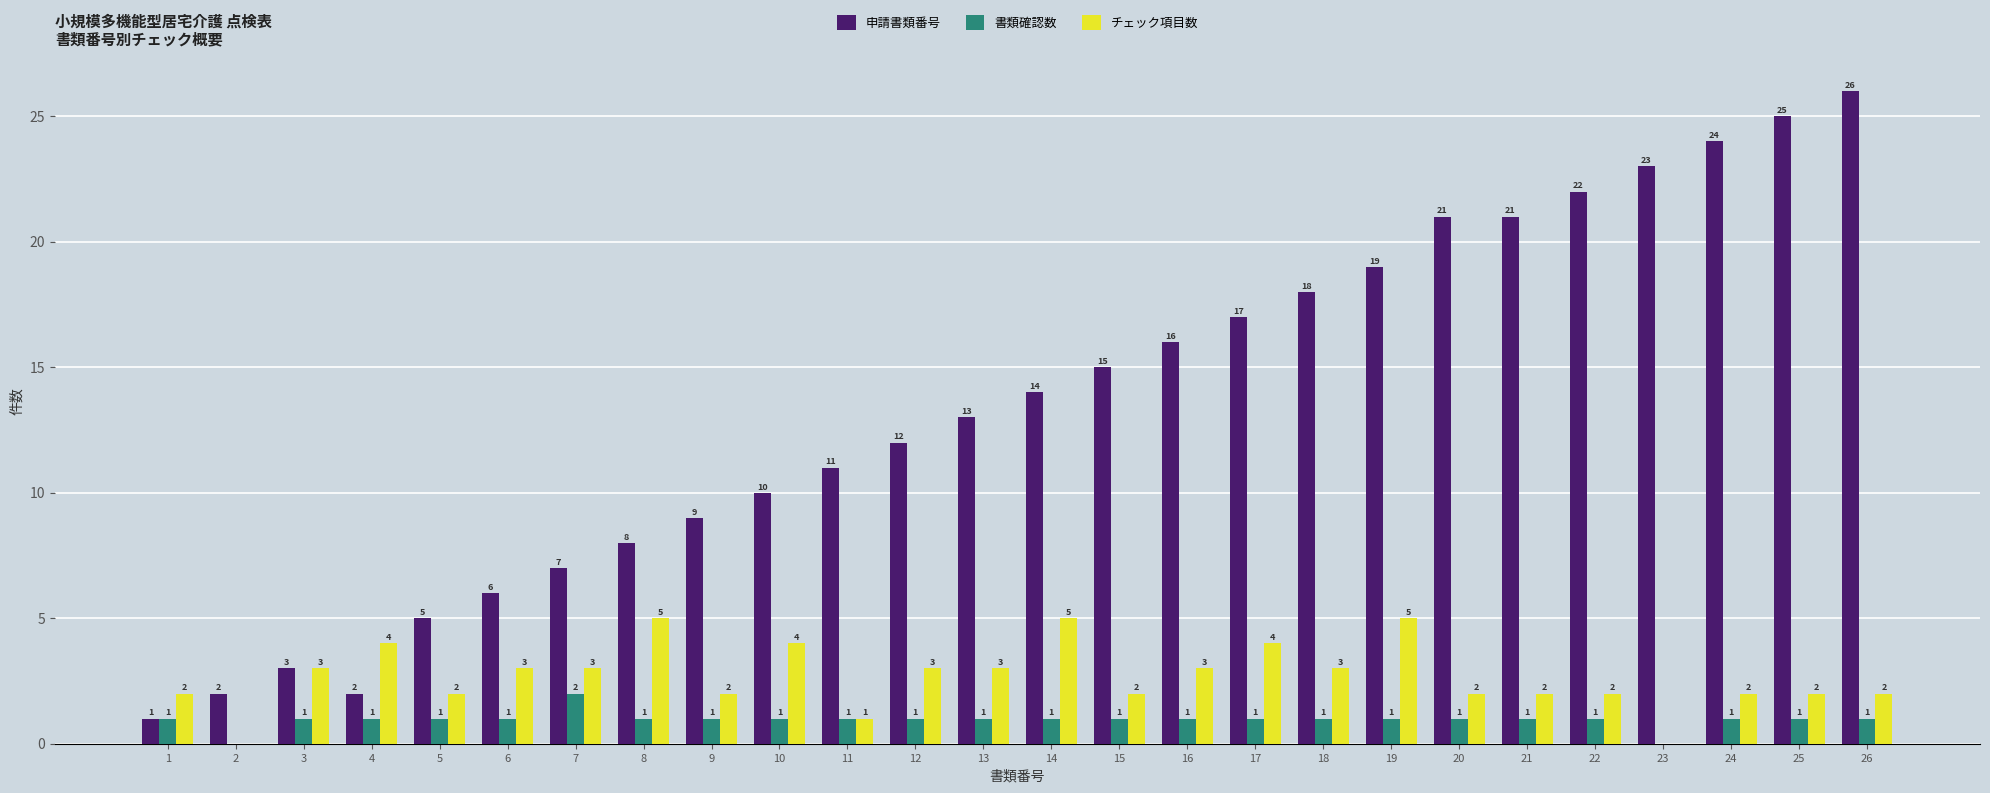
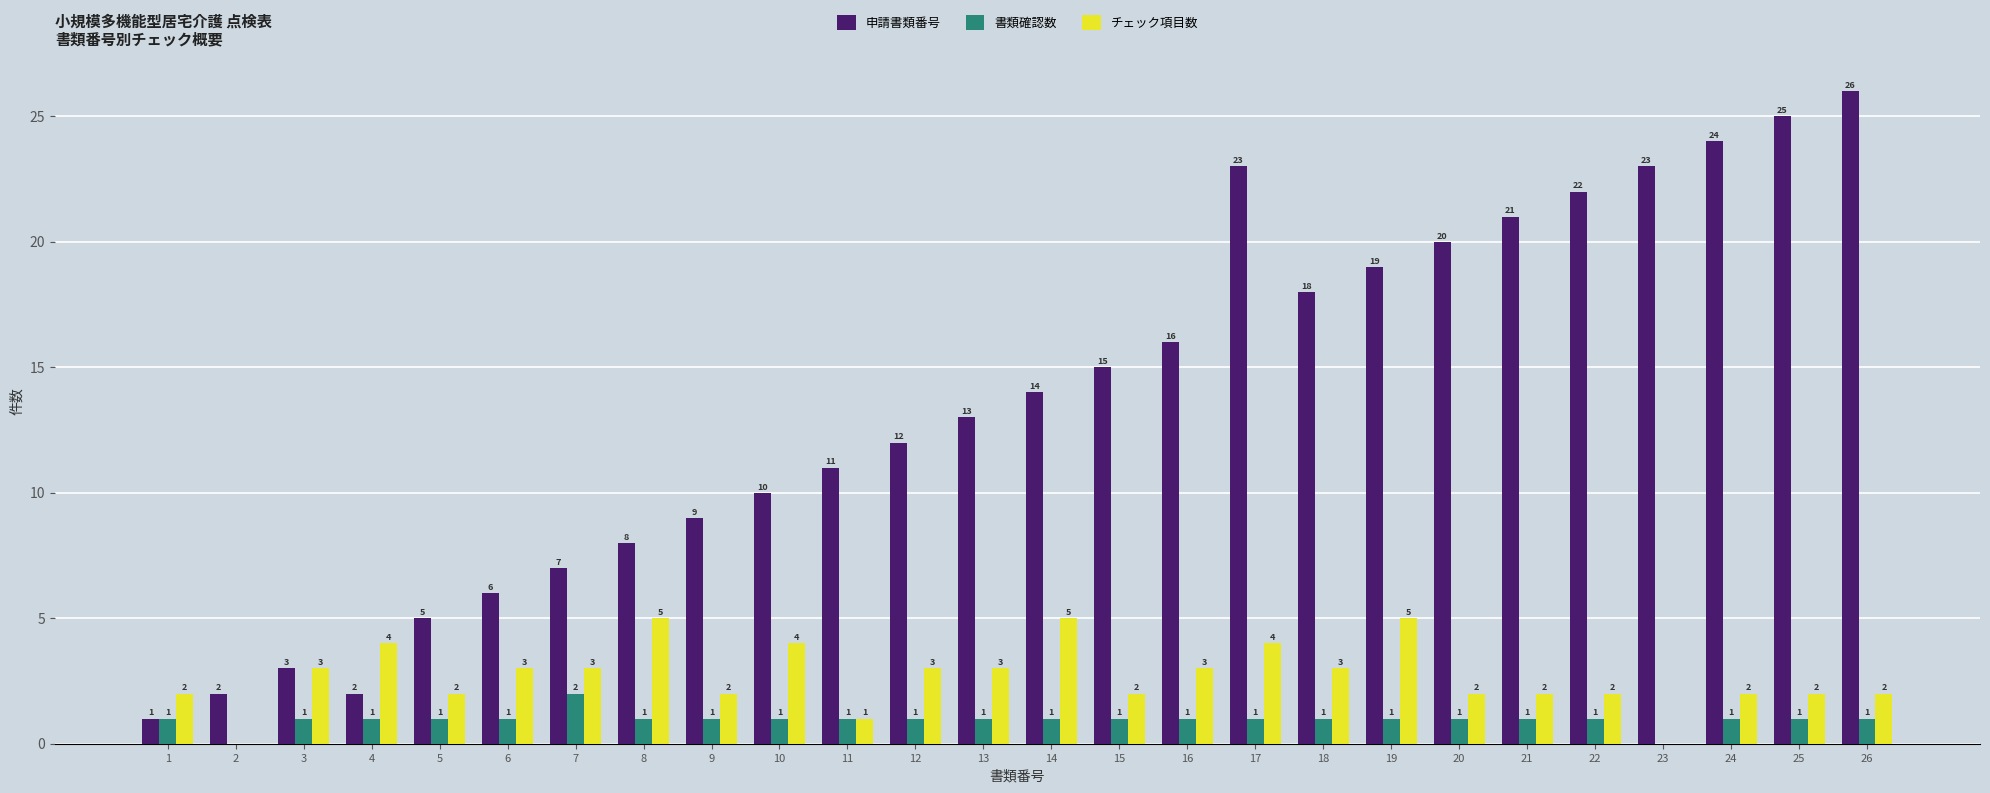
  {
    "申請書類番号": {
      "1": 1,
      "2": 2,
      "3": 3,
      "4": 2,
      "5": 5,
      "6": 6,
      "7": 7,
      "8": 8,
      "9": 9,
      "10": 10,
      "11": 11,
      "12": 12,
      "13": 13,
      "14": 14,
      "15": 15,
      "16": 16,
-     "17": 17,
+     "17": 23,
      "18": 18,
      "19": 19,
-     "20": 21,
+     "20": 20,
      "21": 21,
      "22": 22,
      "23": 23,
      "24": 24,
      "25": 25,
      "26": 26
    },
    "書類確認数": {
      "1": 1,
      "3": 1,
      "4": 1,
      "5": 1,
      "6": 1,
      "7": 2,
      "8": 1,
      "9": 1,
      "10": 1,
      "11": 1,
      "12": 1,
      "13": 1,
      "14": 1,
      "15": 1,
      "16": 1,
      "17": 1,
      "18": 1,
      "19": 1,
      "20": 1,
      "21": 1,
      "22": 1,
      "24": 1,
      "25": 1,
      "26": 1
    },
    "チェック項目数": {
      "1": 2,
      "3": 3,
      "4": 4,
      "5": 2,
      "6": 3,
      "7": 3,
      "8": 5,
      "9": 2,
      "10": 4,
      "11": 1,
      "12": 3,
      "13": 3,
      "14": 5,
      "15": 2,
      "16": 3,
      "17": 4,
      "18": 3,
      "19": 5,
      "20": 2,
      "21": 2,
      "22": 2,
      "24": 2,
      "25": 2,
      "26": 2
    }
  }
